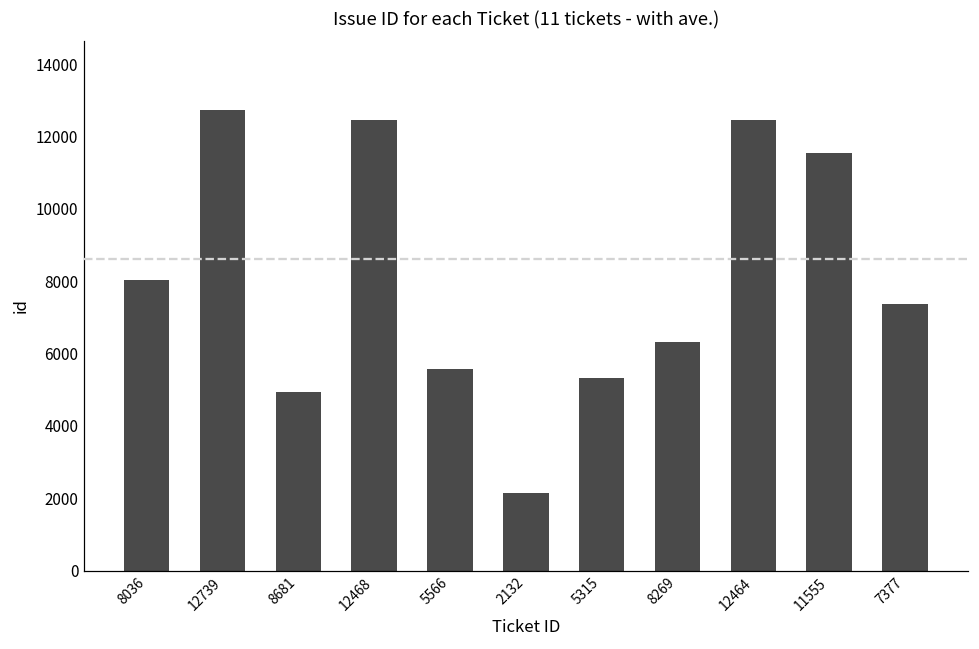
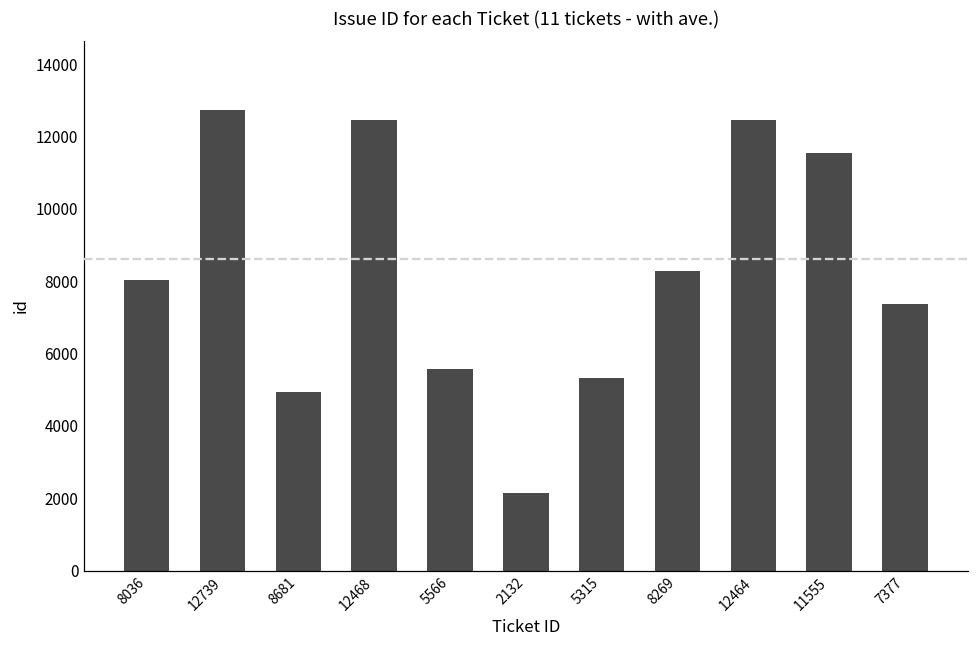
  {
    "8036": 8000,
    "12739": 12700,
    "8681": 4900,
    "12468": 12500,
    "5566": 5600,
    "2132": 2100,
    "5315": 5300,
-   "8269": 6300,
+   "8269": 8300,
    "12464": 12500,
    "11555": 11600,
    "7377": 7400
  }
